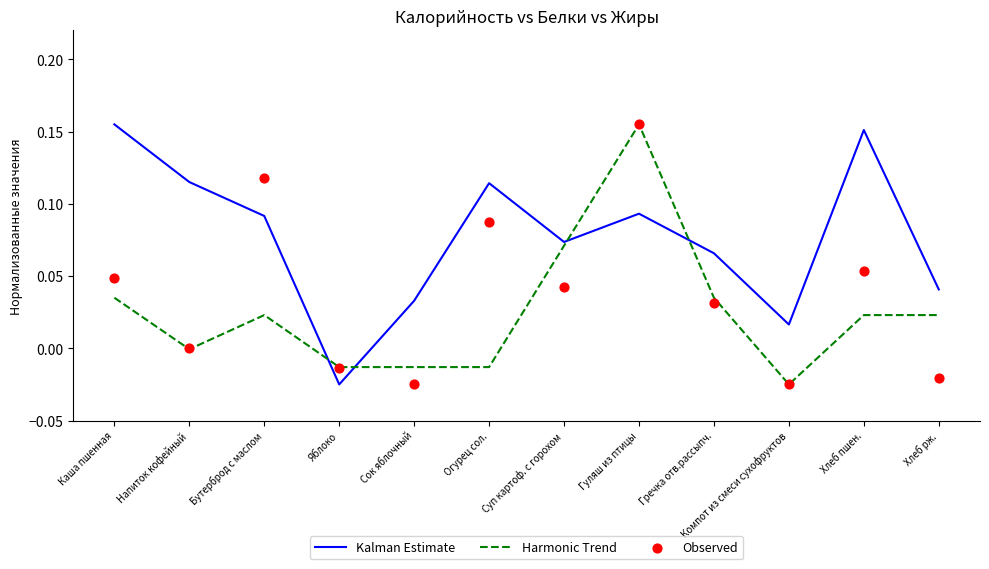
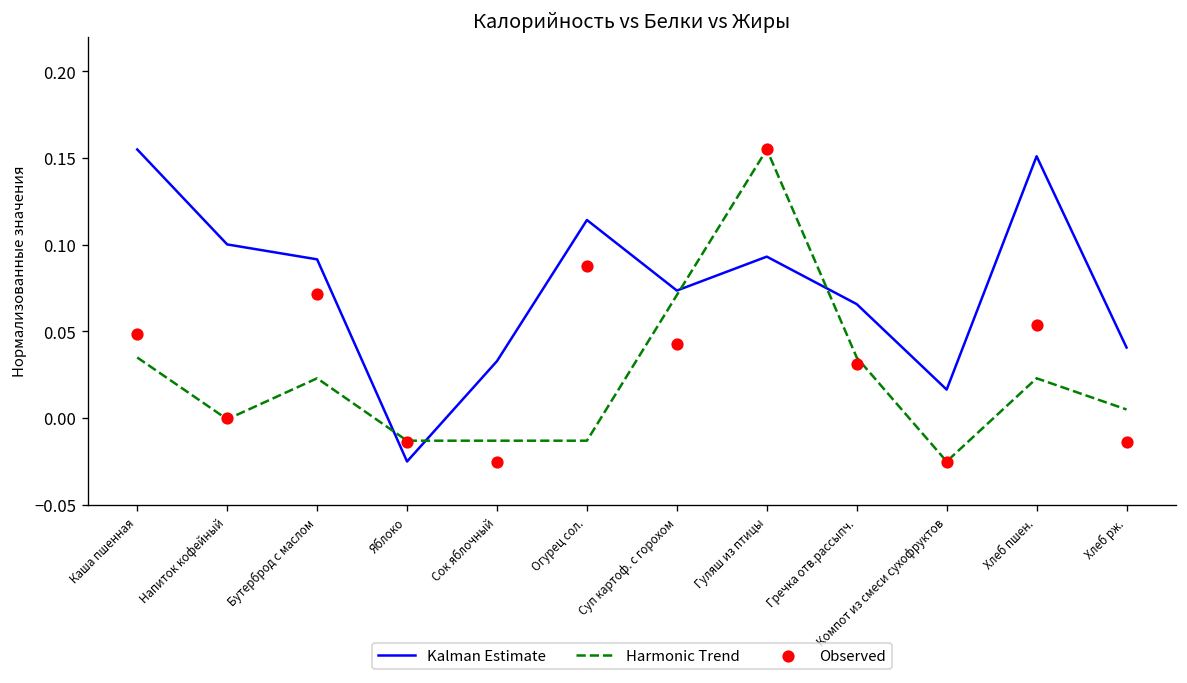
  {
    "Kalman Estimate": {
      "Каша пшенная": 0.155,
-     "Напиток кофейный": 0.115,
+     "Напиток кофейный": 0.100,
      "Бутерброд с маслом": 0.092,
      "Яблоко": -0.025,
      "Сок яблочный": 0.033,
      "Огурец сол.": 0.114,
      "Суп картоф. с горохом": 0.074,
      "Гуляш из птицы": 0.093,
      "Гречка отв.рассыпч.": 0.066,
      "Компот из смеси сухофруктов": 0.016,
      "Хлеб пшен.": 0.151,
      "Хлеб рж.": 0.041
    },
    "Observed": {
-     "Бутерброд с маслом": 0.118,
-     "Хлеб рж.": -0.021
+     "Бутерброд с маслом": 0.072,
+     "Хлеб рж.": -0.014
    },
    "Harmonic Trend": {
      "Каша пшенная": 0.035,
      "Бутерброд с маслом": 0.023,
      "Сок яблочный": -0.013,
      "Огурец сол.": -0.013,
      "Суп картоф. с горохом": 0.071,
      "Гречка отв.рассыпч.": 0.035,
      "Хлеб пшен.": 0.023,
-     "Хлеб рж.": 0.023
+     "Хлеб рж.": 0.005
    }
  }
